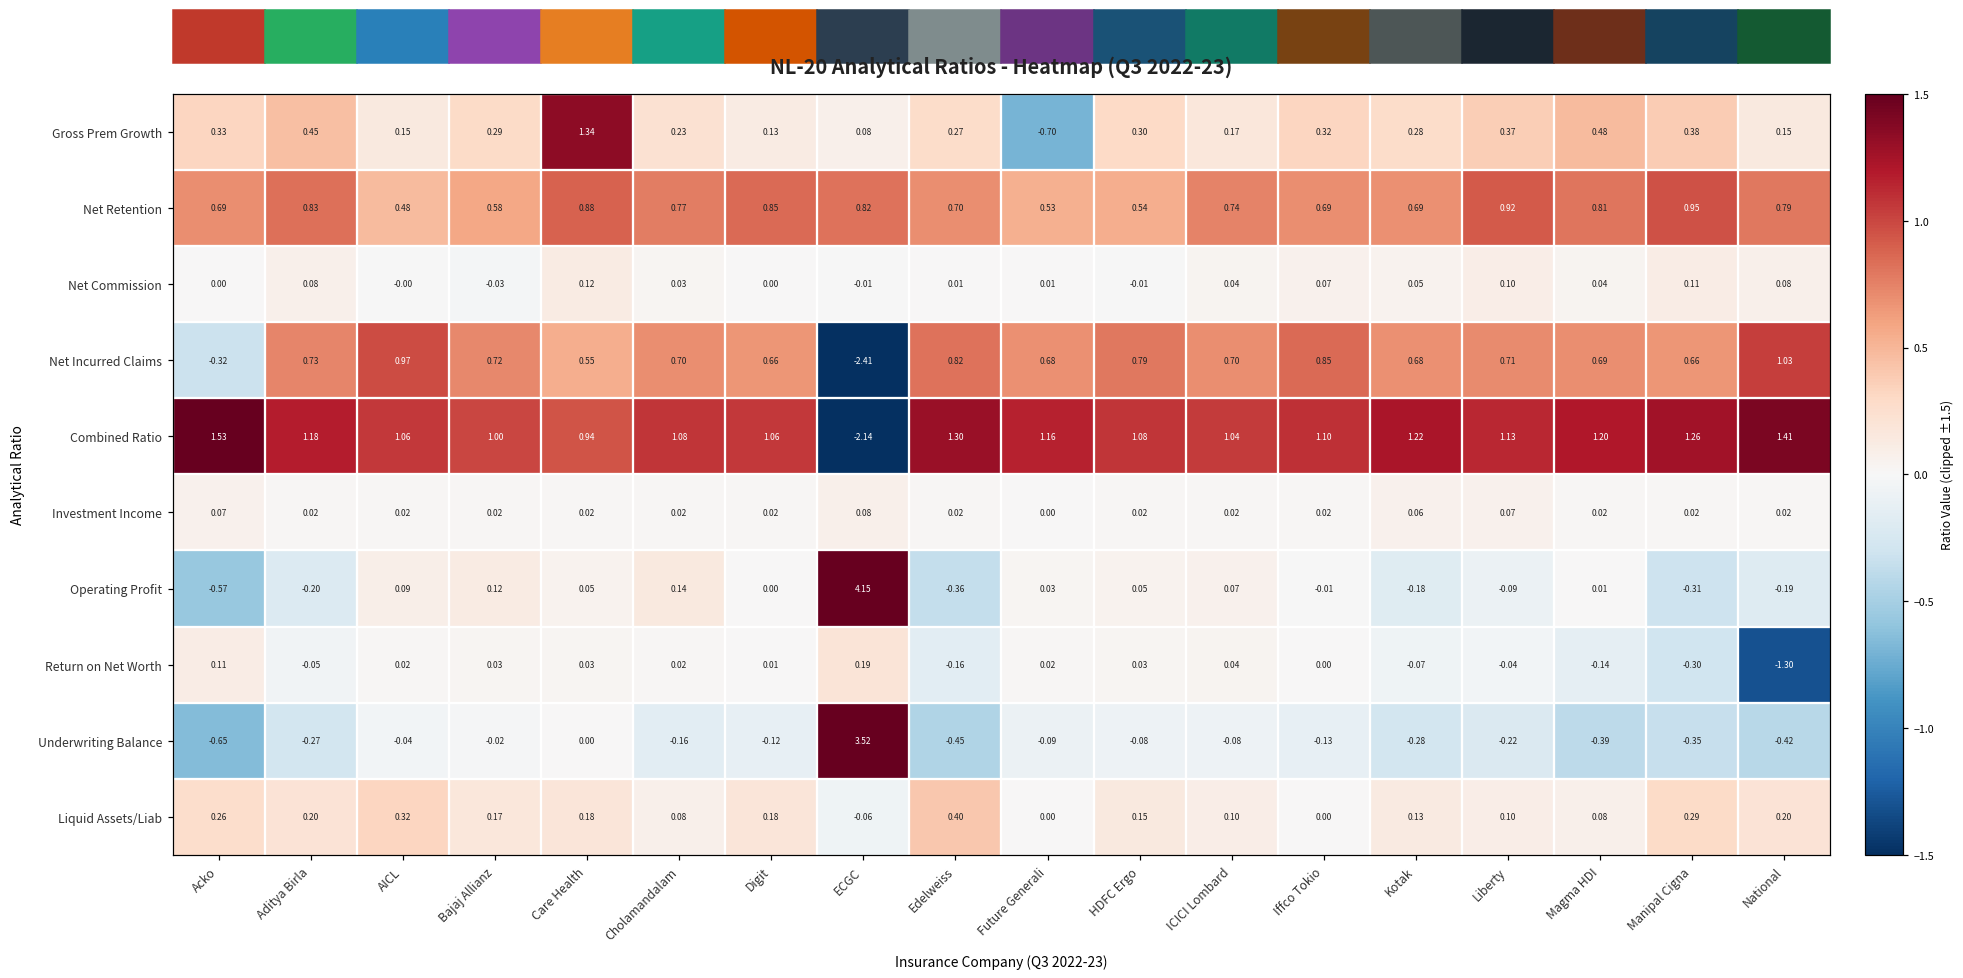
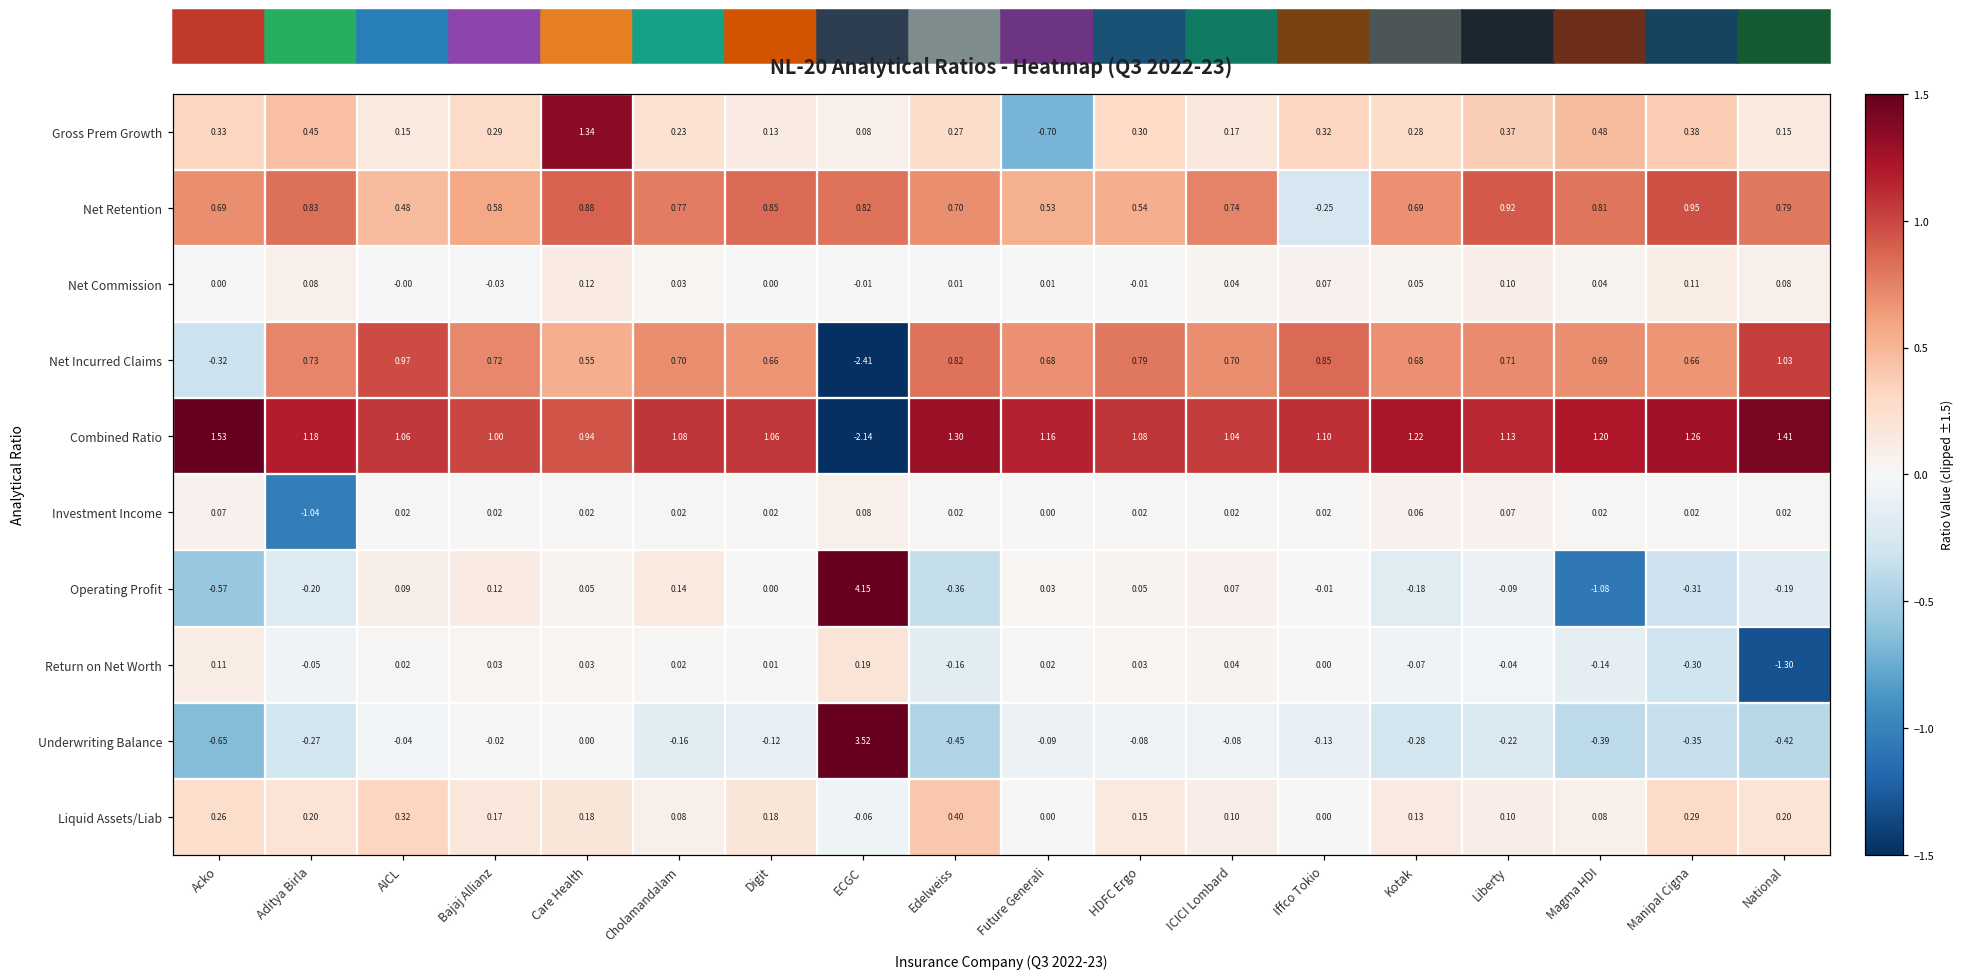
  {
    "Gross Prem Growth": {
      "Acko": 0.33,
      "Aditya Birla": 0.45,
      "AICL": 0.15,
      "Bajaj Allianz": 0.29,
      "Care Health": 1.34,
      "Cholamandalam": 0.23,
      "Digit": 0.13,
      "ECGC": 0.08,
      "Edelweiss": 0.27,
      "Future Generali": -0.70,
      "HDFC Ergo": 0.30,
      "ICICI Lombard": 0.17,
      "Iffco Tokio": 0.32,
      "Kotak": 0.28,
      "Liberty": 0.37,
      "Magma HDI": 0.48,
      "Manipal Cigna": 0.38,
      "National": 0.15
    },
    "Net Retention": {
      "Acko": 0.69,
      "Aditya Birla": 0.83,
      "AICL": 0.48,
      "Bajaj Allianz": 0.58,
      "Care Health": 0.88,
      "Cholamandalam": 0.77,
      "Digit": 0.85,
      "ECGC": 0.82,
      "Edelweiss": 0.70,
      "Future Generali": 0.53,
      "HDFC Ergo": 0.54,
      "ICICI Lombard": 0.74,
-     "Iffco Tokio": 0.69,
+     "Iffco Tokio": -0.25,
      "Kotak": 0.69,
      "Liberty": 0.92,
      "Magma HDI": 0.81,
      "Manipal Cigna": 0.95,
      "National": 0.79
    },
    "Net Commission": {
      "Acko": 0.00,
      "Aditya Birla": 0.08,
      "AICL": -0.00,
      "Bajaj Allianz": -0.03,
      "Care Health": 0.12,
      "Cholamandalam": 0.03,
      "Digit": 0.00,
      "ECGC": -0.01,
      "Edelweiss": 0.01,
      "Future Generali": 0.01,
      "HDFC Ergo": -0.01,
      "ICICI Lombard": 0.04,
      "Iffco Tokio": 0.07,
      "Kotak": 0.05,
      "Liberty": 0.10,
      "Magma HDI": 0.04,
      "Manipal Cigna": 0.11,
      "National": 0.08
    },
    "Net Incurred Claims": {
      "Acko": -0.32,
      "Aditya Birla": 0.73,
      "AICL": 0.97,
      "Bajaj Allianz": 0.72,
      "Care Health": 0.55,
      "Cholamandalam": 0.70,
      "Digit": 0.66,
      "ECGC": -2.41,
      "Edelweiss": 0.82,
      "Future Generali": 0.68,
      "HDFC Ergo": 0.79,
      "ICICI Lombard": 0.70,
      "Iffco Tokio": 0.85,
      "Kotak": 0.68,
      "Liberty": 0.71,
      "Magma HDI": 0.69,
      "Manipal Cigna": 0.66,
      "National": 1.03
    },
    "Combined Ratio": {
      "Acko": 1.53,
      "Aditya Birla": 1.18,
      "AICL": 1.06,
      "Bajaj Allianz": 1.00,
      "Care Health": 0.94,
      "Cholamandalam": 1.08,
      "Digit": 1.06,
      "ECGC": -2.14,
      "Edelweiss": 1.30,
      "Future Generali": 1.16,
      "HDFC Ergo": 1.08,
      "ICICI Lombard": 1.04,
      "Iffco Tokio": 1.10,
      "Kotak": 1.22,
      "Liberty": 1.13,
      "Magma HDI": 1.20,
      "Manipal Cigna": 1.26,
      "National": 1.41
    },
    "Investment Income": {
      "Acko": 0.07,
-     "Aditya Birla": 0.02,
+     "Aditya Birla": -1.04,
      "AICL": 0.02,
      "Bajaj Allianz": 0.02,
      "Care Health": 0.02,
      "Cholamandalam": 0.02,
      "Digit": 0.02,
      "ECGC": 0.08,
      "Edelweiss": 0.02,
      "Future Generali": 0.00,
      "HDFC Ergo": 0.02,
      "ICICI Lombard": 0.02,
      "Iffco Tokio": 0.02,
      "Kotak": 0.06,
      "Liberty": 0.07,
      "Magma HDI": 0.02,
      "Manipal Cigna": 0.02,
      "National": 0.02
    },
    "Operating Profit": {
      "Acko": -0.57,
      "Aditya Birla": -0.20,
      "AICL": 0.09,
      "Bajaj Allianz": 0.12,
      "Care Health": 0.05,
      "Cholamandalam": 0.14,
      "Digit": 0.00,
      "ECGC": 4.15,
      "Edelweiss": -0.36,
      "Future Generali": 0.03,
      "HDFC Ergo": 0.05,
      "ICICI Lombard": 0.07,
      "Iffco Tokio": -0.01,
      "Kotak": -0.18,
      "Liberty": -0.09,
-     "Magma HDI": 0.01,
+     "Magma HDI": -1.08,
      "Manipal Cigna": -0.31,
      "National": -0.19
    },
    "Return on Net Worth": {
      "Acko": 0.11,
      "Aditya Birla": -0.05,
      "AICL": 0.02,
      "Bajaj Allianz": 0.03,
      "Care Health": 0.03,
      "Cholamandalam": 0.02,
      "Digit": 0.01,
      "ECGC": 0.19,
      "Edelweiss": -0.16,
      "Future Generali": 0.02,
      "HDFC Ergo": 0.03,
      "ICICI Lombard": 0.04,
      "Iffco Tokio": 0.00,
      "Kotak": -0.07,
      "Liberty": -0.04,
      "Magma HDI": -0.14,
      "Manipal Cigna": -0.30,
      "National": -1.30
    },
    "Underwriting Balance": {
      "Acko": -0.65,
      "Aditya Birla": -0.27,
      "AICL": -0.04,
      "Bajaj Allianz": -0.02,
      "Care Health": 0.00,
      "Cholamandalam": -0.16,
      "Digit": -0.12,
      "ECGC": 3.52,
      "Edelweiss": -0.45,
      "Future Generali": -0.09,
      "HDFC Ergo": -0.08,
      "ICICI Lombard": -0.08,
      "Iffco Tokio": -0.13,
      "Kotak": -0.28,
      "Liberty": -0.22,
      "Magma HDI": -0.39,
      "Manipal Cigna": -0.35,
      "National": -0.42
    },
    "Liquid Assets/Liab": {
      "Acko": 0.26,
      "Aditya Birla": 0.20,
      "AICL": 0.32,
      "Bajaj Allianz": 0.17,
      "Care Health": 0.18,
      "Cholamandalam": 0.08,
      "Digit": 0.18,
      "ECGC": -0.06,
      "Edelweiss": 0.40,
      "Future Generali": 0.00,
      "HDFC Ergo": 0.15,
      "ICICI Lombard": 0.10,
      "Iffco Tokio": 0.00,
      "Kotak": 0.13,
      "Liberty": 0.10,
      "Magma HDI": 0.08,
      "Manipal Cigna": 0.29,
      "National": 0.20
    }
  }
